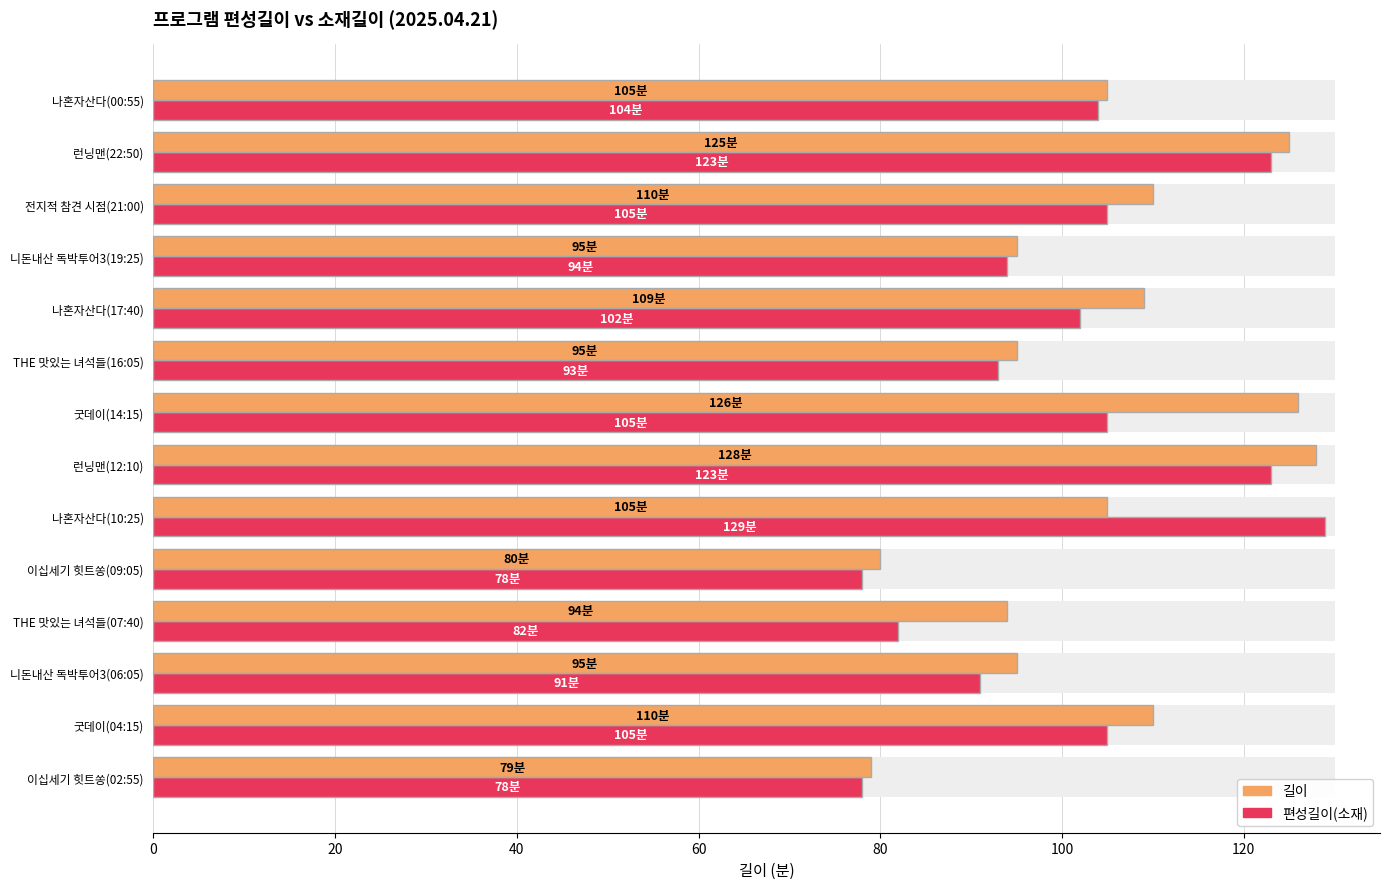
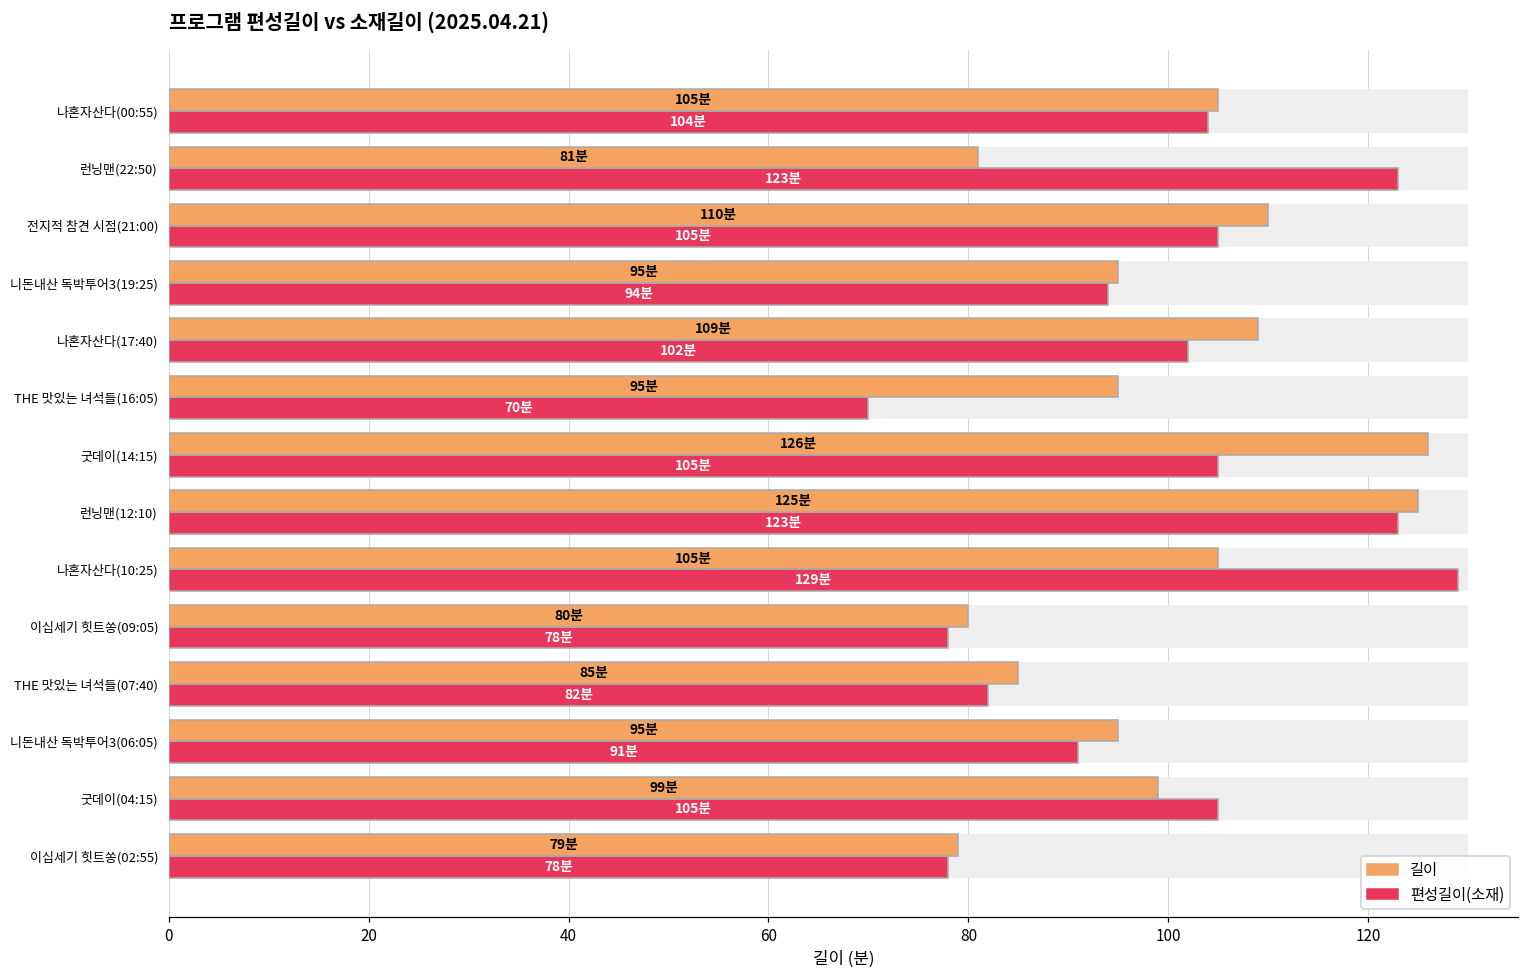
  {
    "길이": {
-     "런닝맨(22:50)": "125분",
-     "런닝맨(12:10)": "128분",
-     "THE 맛있는 녀석들(07:40)": "94분",
-     "굿데이(04:15)": "110분"
+     "런닝맨(22:50)": "81분",
+     "런닝맨(12:10)": "125분",
+     "THE 맛있는 녀석들(07:40)": "85분",
+     "굿데이(04:15)": "99분"
    },
    "편성길이(소재)": {
-     "THE 맛있는 녀석들(16:05)": "93분"
+     "THE 맛있는 녀석들(16:05)": "70분"
    }
  }
